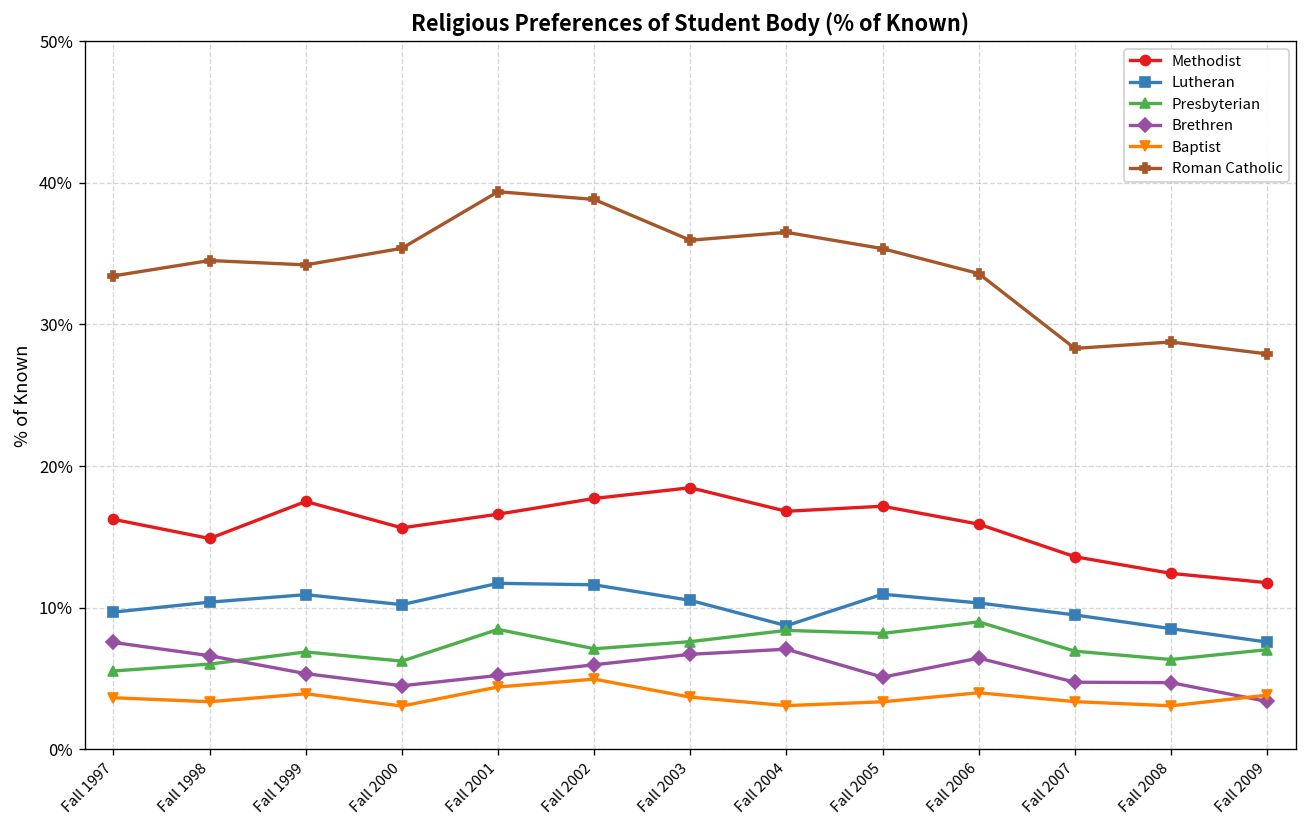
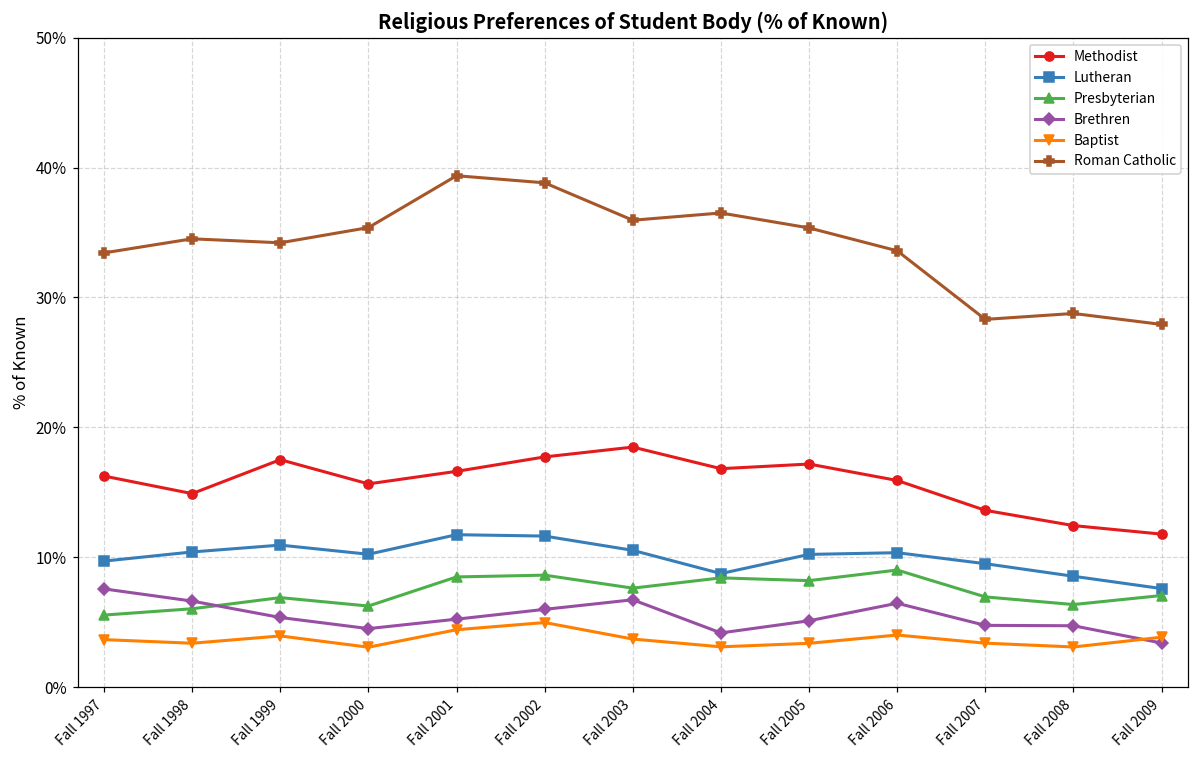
  {
    "Methodist": {
      "Fall 1997": "16.2%",
      "Fall 1998": "14.9%",
      "Fall 1999": "17.5%",
      "Fall 2000": "15.6%",
      "Fall 2001": "16.6%",
      "Fall 2002": "17.7%",
      "Fall 2003": "18.5%",
      "Fall 2004": "16.8%",
      "Fall 2005": "17.2%",
      "Fall 2006": "15.9%",
      "Fall 2007": "13.6%",
      "Fall 2008": "12.4%",
      "Fall 2009": "11.8%"
    },
    "Lutheran": {
      "Fall 1997": "9.7%",
      "Fall 1998": "10.4%",
      "Fall 1999": "10.9%",
      "Fall 2000": "10.2%",
      "Fall 2001": "11.7%",
      "Fall 2002": "11.6%",
      "Fall 2003": "10.5%",
      "Fall 2004": "8.7%",
-     "Fall 2005": "11.0%",
+     "Fall 2005": "10.2%",
      "Fall 2006": "10.3%",
      "Fall 2007": "9.5%",
      "Fall 2008": "8.5%",
      "Fall 2009": "7.6%"
    },
    "Presbyterian": {
      "Fall 1997": "5.5%",
      "Fall 1998": "6.0%",
      "Fall 1999": "6.9%",
      "Fall 2000": "6.2%",
      "Fall 2001": "8.5%",
-     "Fall 2002": "7.1%",
+     "Fall 2002": "8.6%",
      "Fall 2003": "7.6%",
      "Fall 2004": "8.4%",
      "Fall 2005": "8.2%",
      "Fall 2006": "9.0%",
      "Fall 2007": "6.9%",
      "Fall 2008": "6.4%",
      "Fall 2009": "7.0%"
    },
    "Brethren": {
      "Fall 1997": "7.6%",
      "Fall 1998": "6.6%",
      "Fall 1999": "5.4%",
      "Fall 2000": "4.5%",
      "Fall 2001": "5.2%",
      "Fall 2002": "6.0%",
      "Fall 2003": "6.7%",
-     "Fall 2004": "7.1%",
+     "Fall 2004": "4.2%",
      "Fall 2005": "5.1%",
      "Fall 2006": "6.5%",
      "Fall 2007": "4.7%",
      "Fall 2008": "4.7%",
      "Fall 2009": "3.4%"
    },
    "Baptist": {
      "Fall 1997": "3.7%",
      "Fall 1998": "3.4%",
      "Fall 1999": "3.9%",
      "Fall 2000": "3.1%",
      "Fall 2001": "4.4%",
      "Fall 2002": "5.0%",
      "Fall 2003": "3.7%",
      "Fall 2004": "3.1%",
      "Fall 2005": "3.4%",
      "Fall 2006": "4.0%",
      "Fall 2007": "3.4%",
      "Fall 2008": "3.1%",
      "Fall 2009": "3.8%"
    },
    "Roman Catholic": {
      "Fall 1997": "33.4%",
      "Fall 1998": "34.5%",
      "Fall 1999": "34.2%",
      "Fall 2000": "35.4%",
      "Fall 2001": "39.4%",
      "Fall 2002": "38.8%",
      "Fall 2003": "35.9%",
      "Fall 2004": "36.5%",
      "Fall 2005": "35.4%",
      "Fall 2006": "33.6%",
      "Fall 2007": "28.3%",
      "Fall 2008": "28.8%",
      "Fall 2009": "27.9%"
    }
  }
